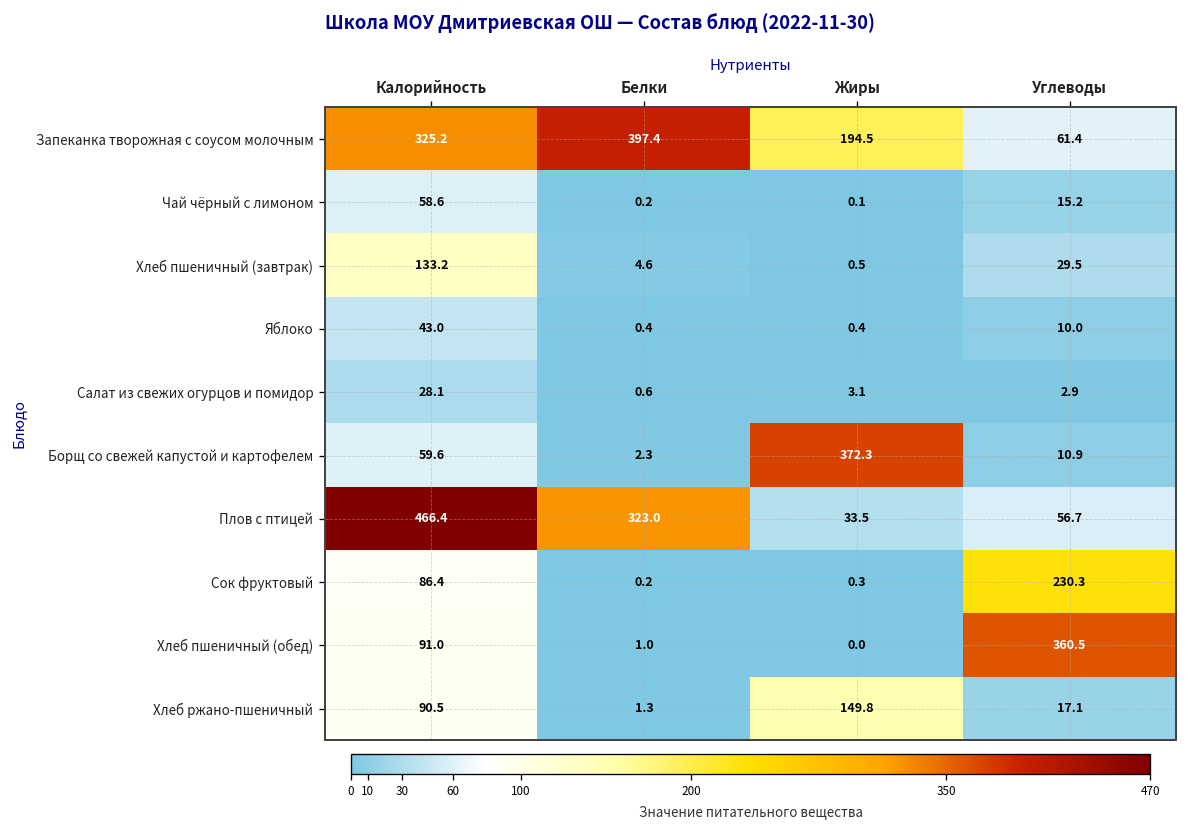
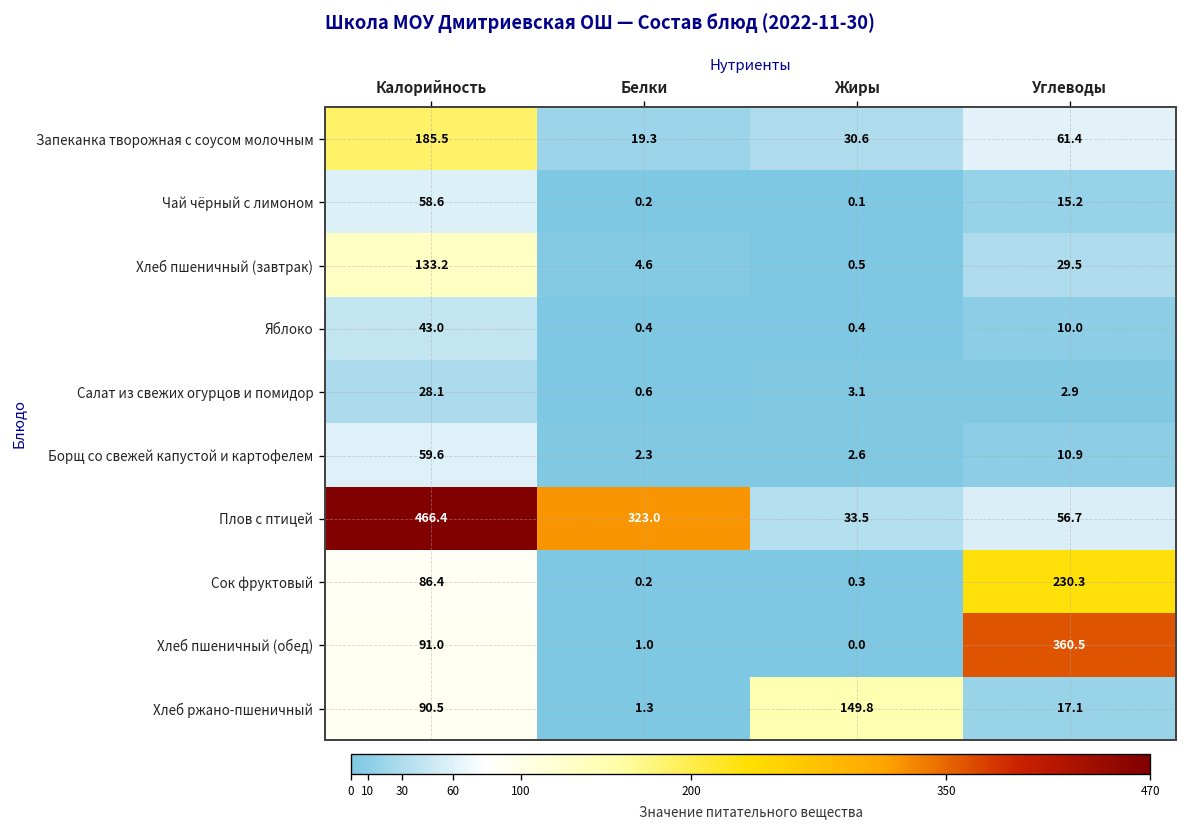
  {
    "Запеканка творожная с соусом молочным": {
-     "Калорийность": 325.2,
-     "Белки": 397.4,
-     "Жиры": 194.5,
+     "Калорийность": 185.5,
+     "Белки": 19.3,
+     "Жиры": 30.6,
      "Углеводы": 61.4
    },
    "Чай чёрный с лимоном": {
      "Калорийность": 58.6,
      "Белки": 0.2,
      "Жиры": 0.1,
      "Углеводы": 15.2
    },
    "Хлеб пшеничный (завтрак)": {
      "Калорийность": 133.2,
      "Белки": 4.6,
      "Жиры": 0.5,
      "Углеводы": 29.5
    },
    "Яблоко": {
      "Калорийность": 43.0,
      "Белки": 0.4,
      "Жиры": 0.4,
      "Углеводы": 10.0
    },
    "Салат из свежих огурцов и помидор": {
      "Калорийность": 28.1,
      "Белки": 0.6,
      "Жиры": 3.1,
      "Углеводы": 2.9
    },
    "Борщ со свежей капустой и картофелем": {
      "Калорийность": 59.6,
      "Белки": 2.3,
-     "Жиры": 372.3,
+     "Жиры": 2.6,
      "Углеводы": 10.9
    },
    "Плов с птицей": {
      "Калорийность": 466.4,
      "Белки": 323.0,
      "Жиры": 33.5,
      "Углеводы": 56.7
    },
    "Сок фруктовый": {
      "Калорийность": 86.4,
      "Белки": 0.2,
      "Жиры": 0.3,
      "Углеводы": 230.3
    },
    "Хлеб пшеничный (обед)": {
      "Калорийность": 91.0,
      "Белки": 1.0,
      "Жиры": 0.0,
      "Углеводы": 360.5
    },
    "Хлеб ржано-пшеничный": {
      "Калорийность": 90.5,
      "Белки": 1.3,
      "Жиры": 149.8,
      "Углеводы": 17.1
    }
  }
